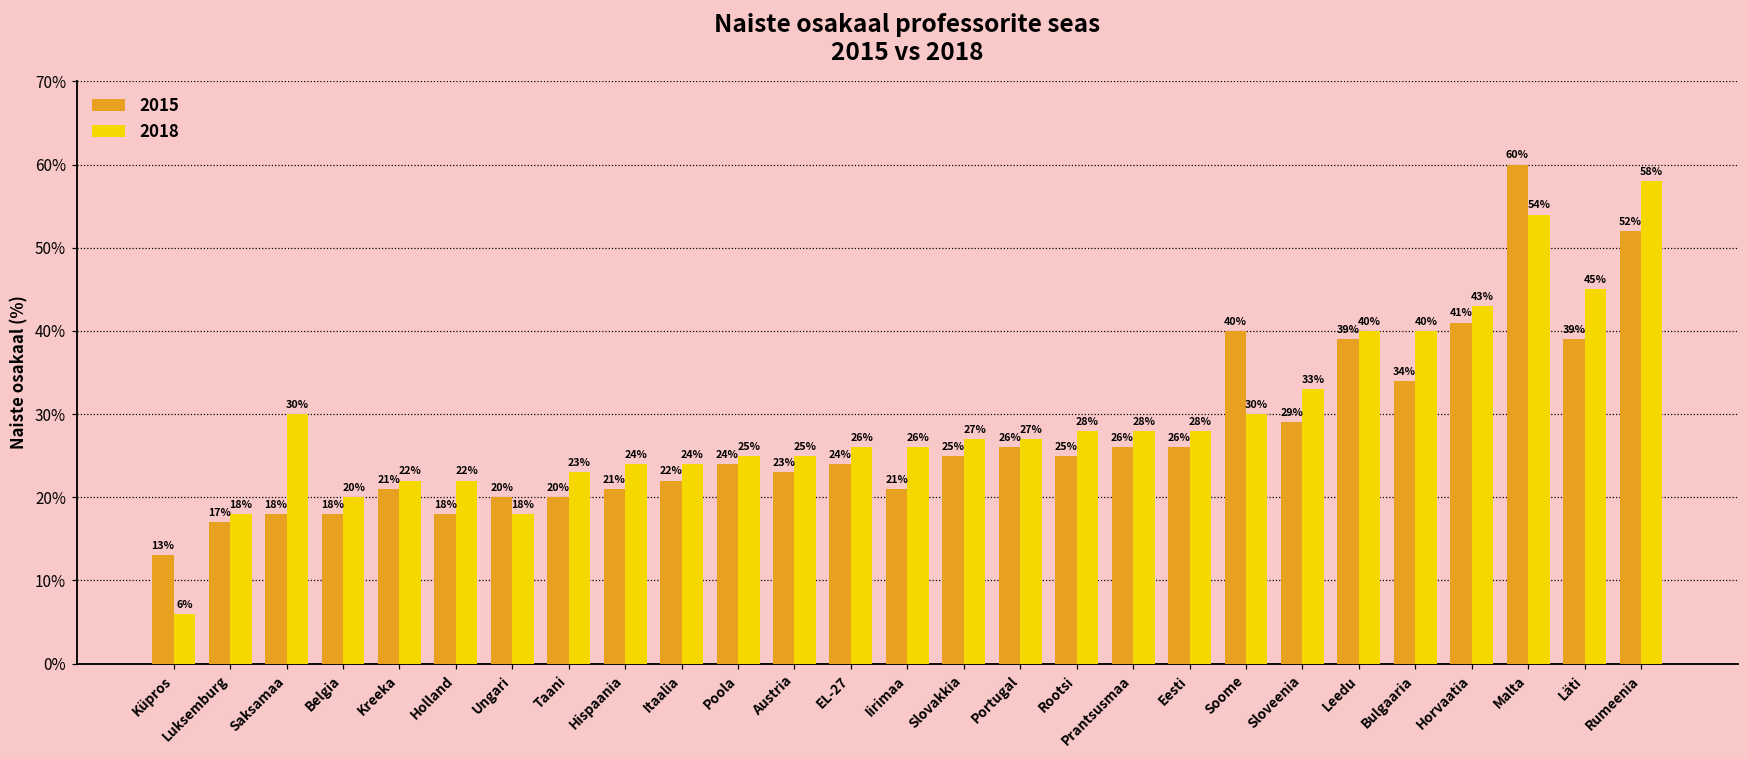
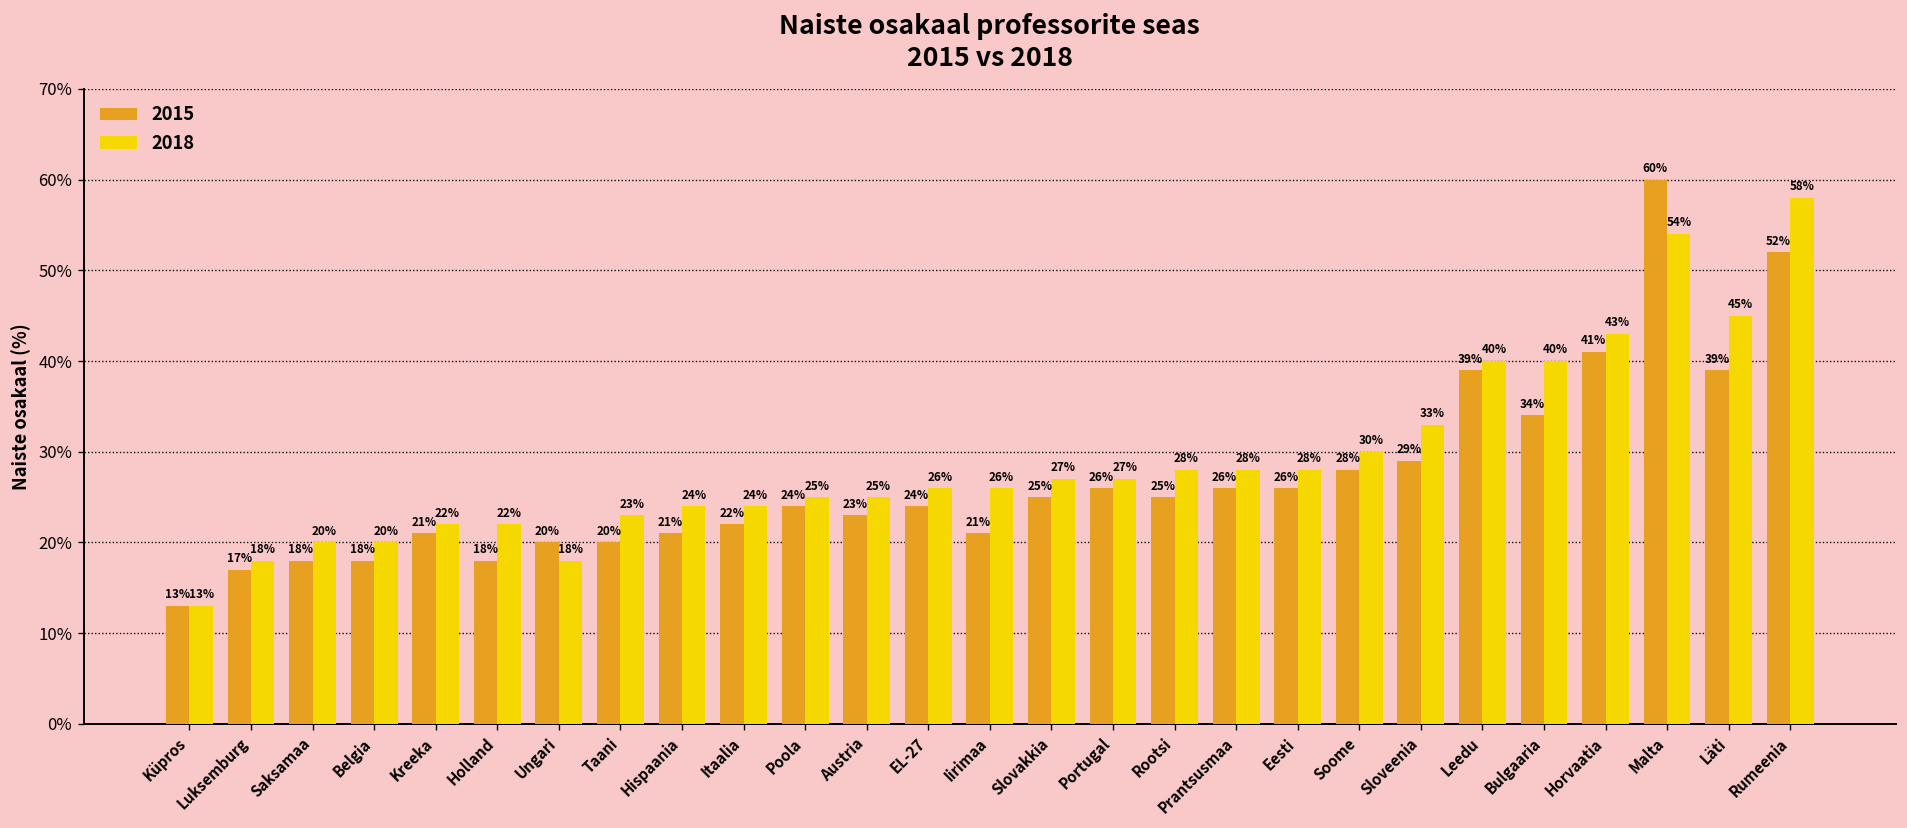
  {
    "2015": {
      "Küpros": "13%",
      "Luksemburg": "17%",
      "Saksamaa": "18%",
      "Belgia": "18%",
      "Kreeka": "21%",
      "Holland": "18%",
      "Ungari": "20%",
      "Taani": "20%",
      "Hispaania": "21%",
      "Itaalia": "22%",
      "Poola": "24%",
      "Austria": "23%",
      "EL-27": "24%",
      "Iirimaa": "21%",
      "Slovakkia": "25%",
      "Portugal": "26%",
      "Rootsi": "25%",
      "Prantsusmaa": "26%",
      "Eesti": "26%",
-     "Soome": "40%",
+     "Soome": "28%",
      "Sloveenia": "29%",
      "Leedu": "39%",
      "Bulgaaria": "34%",
      "Horvaatia": "41%",
      "Malta": "60%",
      "Läti": "39%",
      "Rumeenia": "52%"
    },
    "2018": {
-     "Küpros": "6%",
+     "Küpros": "13%",
      "Luksemburg": "18%",
-     "Saksamaa": "30%",
+     "Saksamaa": "20%",
      "Belgia": "20%",
      "Kreeka": "22%",
      "Holland": "22%",
      "Ungari": "18%",
      "Taani": "23%",
      "Hispaania": "24%",
      "Itaalia": "24%",
      "Poola": "25%",
      "Austria": "25%",
      "EL-27": "26%",
      "Iirimaa": "26%",
      "Slovakkia": "27%",
      "Portugal": "27%",
      "Rootsi": "28%",
      "Prantsusmaa": "28%",
      "Eesti": "28%",
      "Soome": "30%",
      "Sloveenia": "33%",
      "Leedu": "40%",
      "Bulgaaria": "40%",
      "Horvaatia": "43%",
      "Malta": "54%",
      "Läti": "45%",
      "Rumeenia": "58%"
    }
  }
